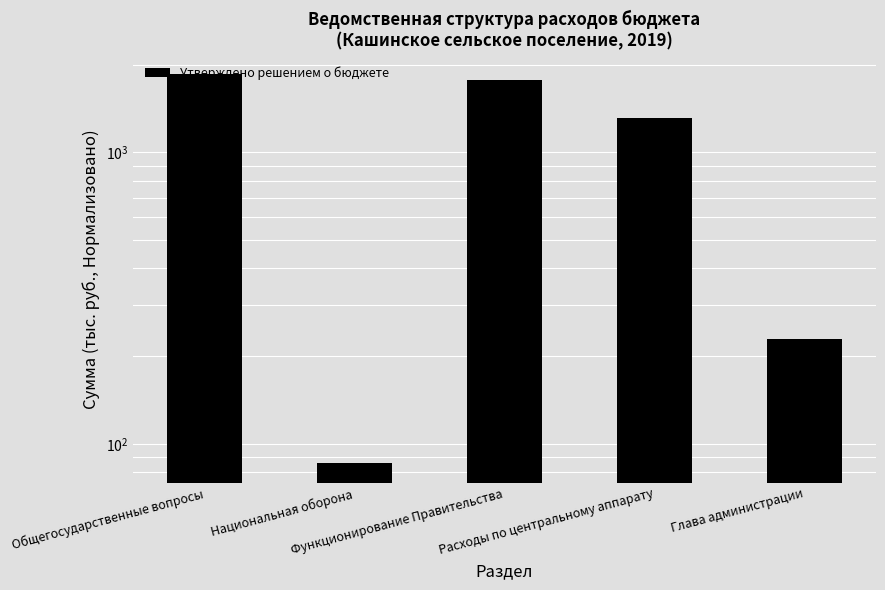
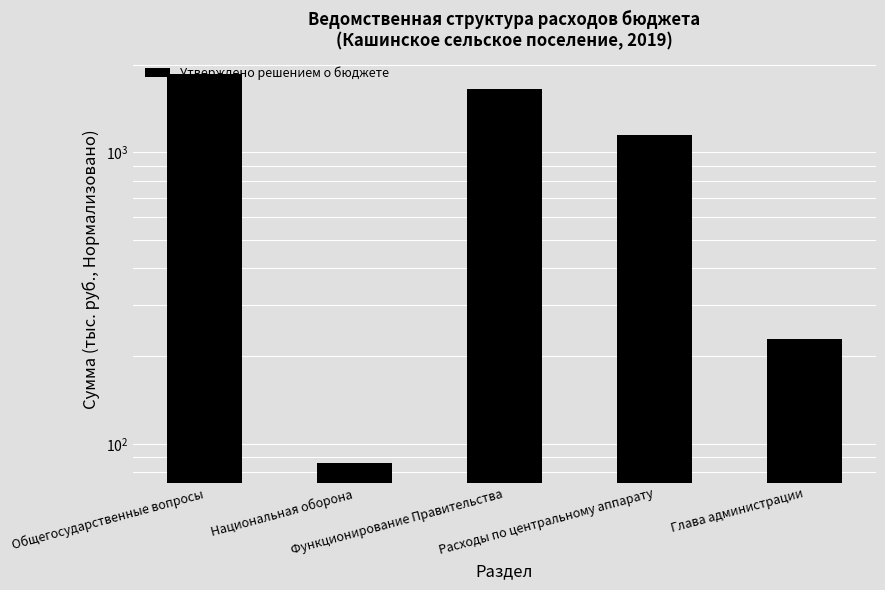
  {
    "Общегосударственные вопросы": 1900,
    "Национальная оборона": 86,
-   "Функционирование Правительства": 1800,
-   "Расходы по центральному аппарату": 1300,
+   "Функционирование Правительства": 1700,
+   "Расходы по центральному аппарату": 1140,
    "Глава администрации": 230
  }
